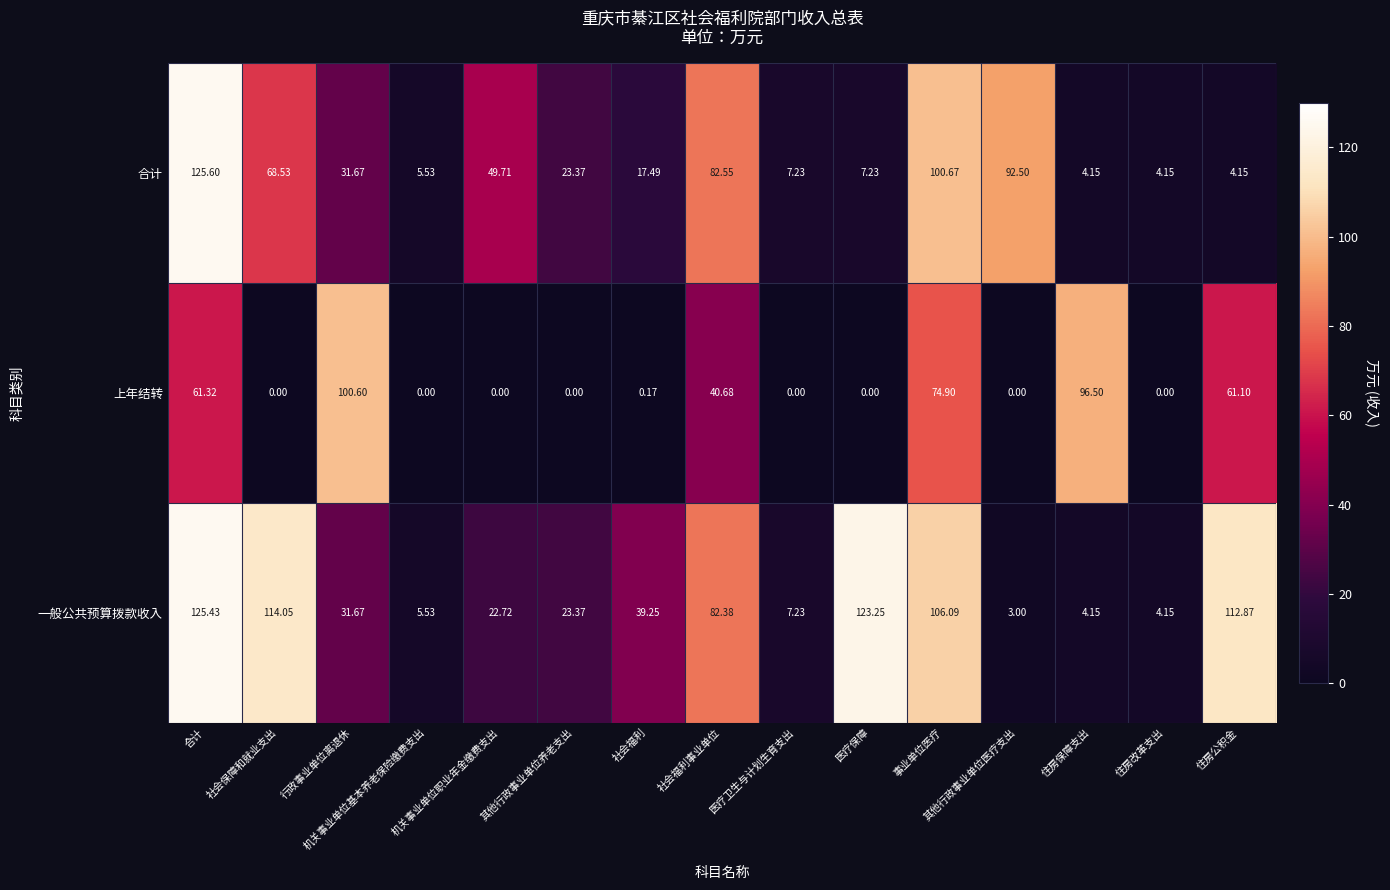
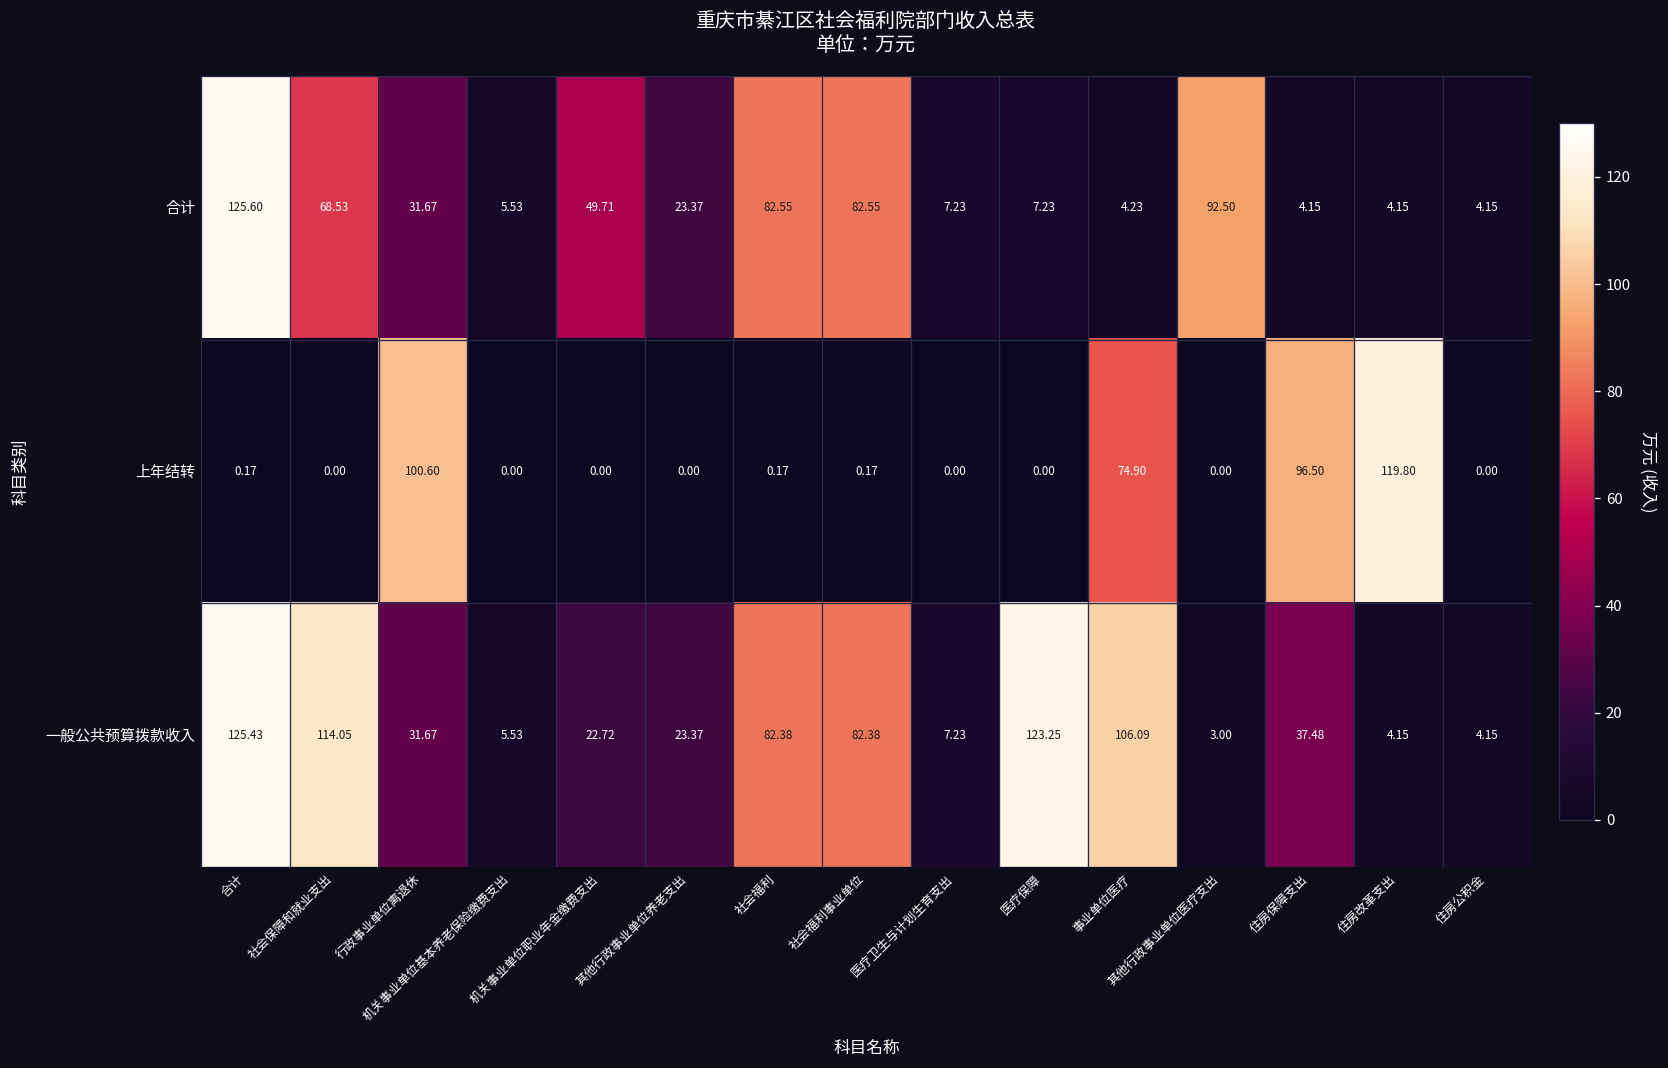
  {
    "合计": {
      "合计": 125.60,
      "社会保障和就业支出": 68.53,
      "行政事业单位离退休": 31.67,
      "机关事业单位基本养老保险缴费支出": 5.53,
      "机关事业单位职业年金缴费支出": 49.71,
      "其他行政事业单位养老支出": 23.37,
-     "社会福利": 17.49,
+     "社会福利": 82.55,
      "社会福利事业单位": 82.55,
      "医疗卫生与计划生育支出": 7.23,
      "医疗保障": 7.23,
-     "事业单位医疗": 100.67,
+     "事业单位医疗": 4.23,
      "其他行政事业单位医疗支出": 92.50,
      "住房保障支出": 4.15,
      "住房改革支出": 4.15,
      "住房公积金": 4.15
    },
    "上年结转": {
-     "合计": 61.32,
+     "合计": 0.17,
      "社会保障和就业支出": 0.00,
      "行政事业单位离退休": 100.60,
      "机关事业单位基本养老保险缴费支出": 0.00,
      "机关事业单位职业年金缴费支出": 0.00,
      "其他行政事业单位养老支出": 0.00,
      "社会福利": 0.17,
-     "社会福利事业单位": 40.68,
+     "社会福利事业单位": 0.17,
      "医疗卫生与计划生育支出": 0.00,
      "医疗保障": 0.00,
      "事业单位医疗": 74.90,
      "其他行政事业单位医疗支出": 0.00,
      "住房保障支出": 96.50,
-     "住房改革支出": 0.00,
-     "住房公积金": 61.10
+     "住房改革支出": 119.80,
+     "住房公积金": 0.00
    },
    "一般公共预算拨款收入": {
      "合计": 125.43,
      "社会保障和就业支出": 114.05,
      "行政事业单位离退休": 31.67,
      "机关事业单位基本养老保险缴费支出": 5.53,
      "机关事业单位职业年金缴费支出": 22.72,
      "其他行政事业单位养老支出": 23.37,
-     "社会福利": 39.25,
+     "社会福利": 82.38,
      "社会福利事业单位": 82.38,
      "医疗卫生与计划生育支出": 7.23,
      "医疗保障": 123.25,
      "事业单位医疗": 106.09,
      "其他行政事业单位医疗支出": 3.00,
-     "住房保障支出": 4.15,
+     "住房保障支出": 37.48,
      "住房改革支出": 4.15,
-     "住房公积金": 112.87
+     "住房公积金": 4.15
    }
  }
